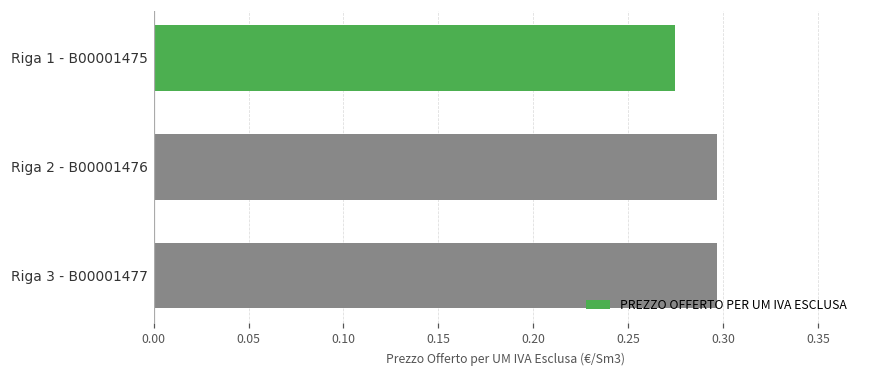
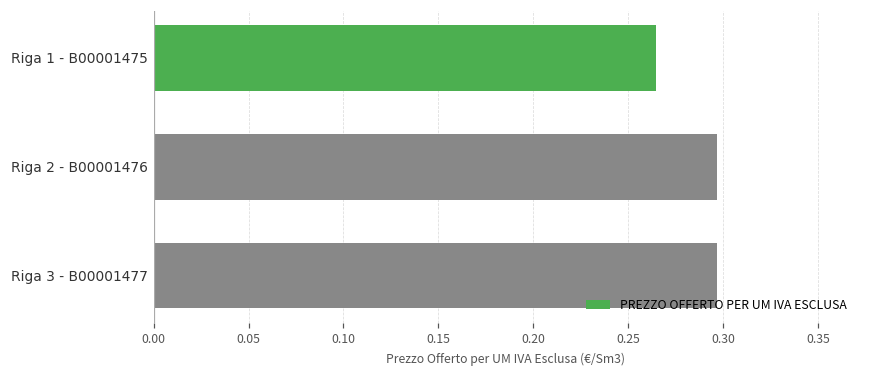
  {
-   "Riga 1 - B00001475": 0.274,
+   "Riga 1 - B00001475": 0.264,
    "Riga 2 - B00001476": 0.297,
    "Riga 3 - B00001477": 0.297
  }
